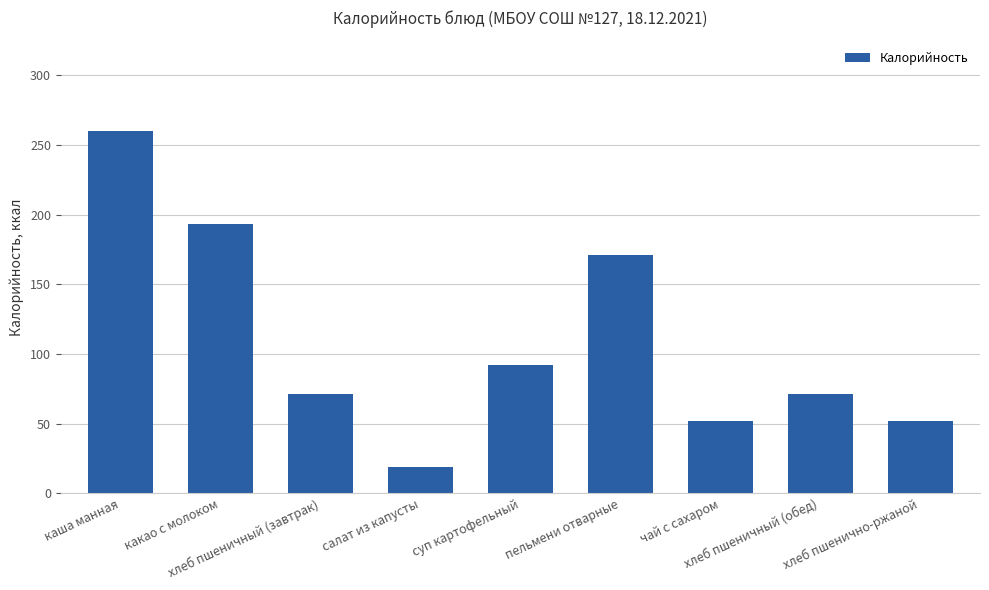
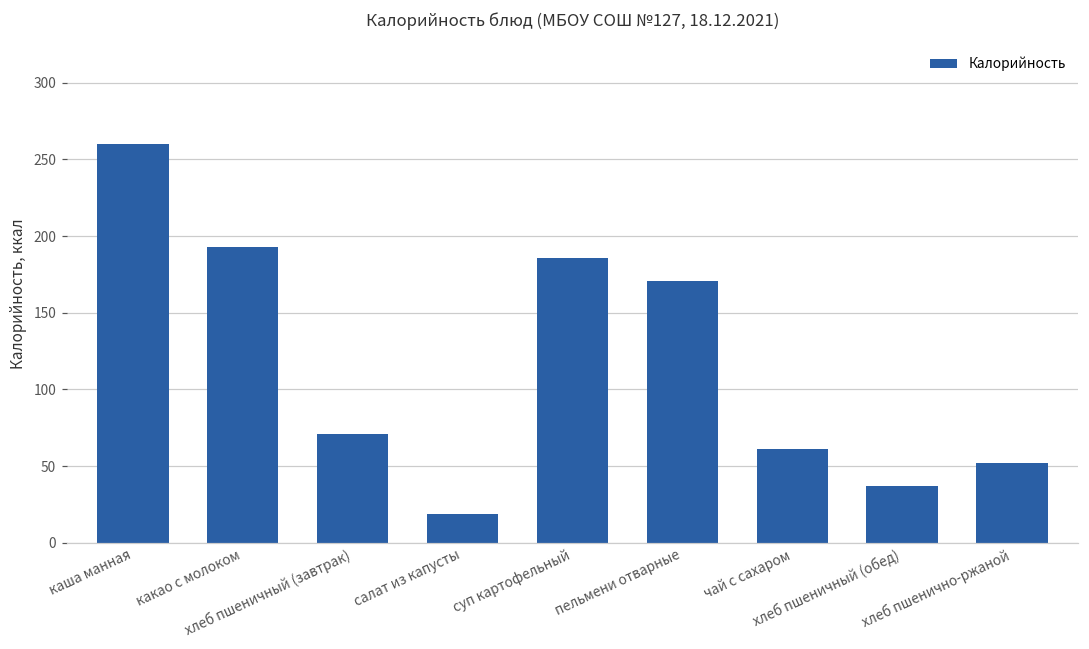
  {
    "каша манная": 260,
    "какао с молоком": 193,
    "хлеб пшеничный (завтрак)": 71,
    "салат из капусты": 19,
-   "суп картофельный": 92,
+   "суп картофельный": 186,
    "пельмени отварные": 171,
-   "чай с сахаром": 52,
-   "хлеб пшеничный (обед)": 71,
+   "чай с сахаром": 61,
+   "хлеб пшеничный (обед)": 37,
    "хлеб пшенично-ржаной": 52
  }
